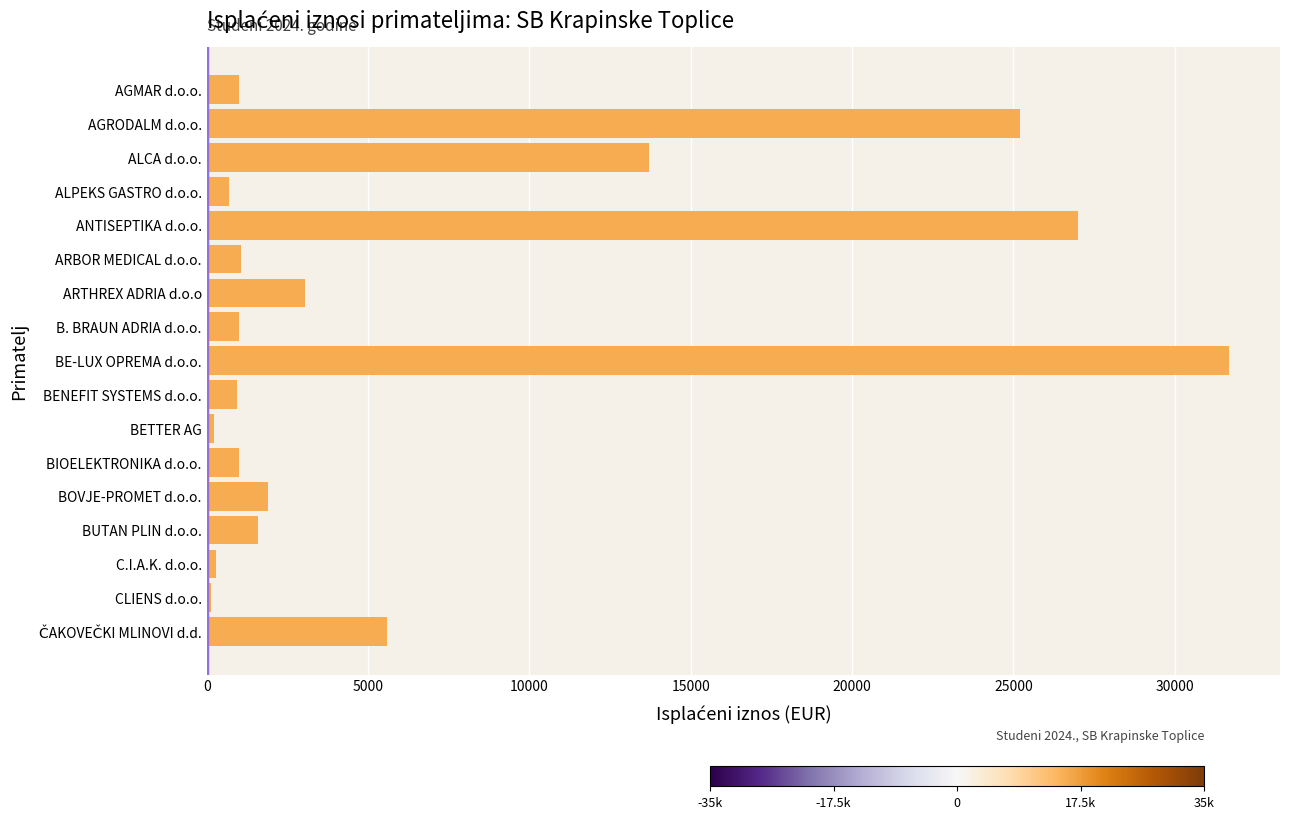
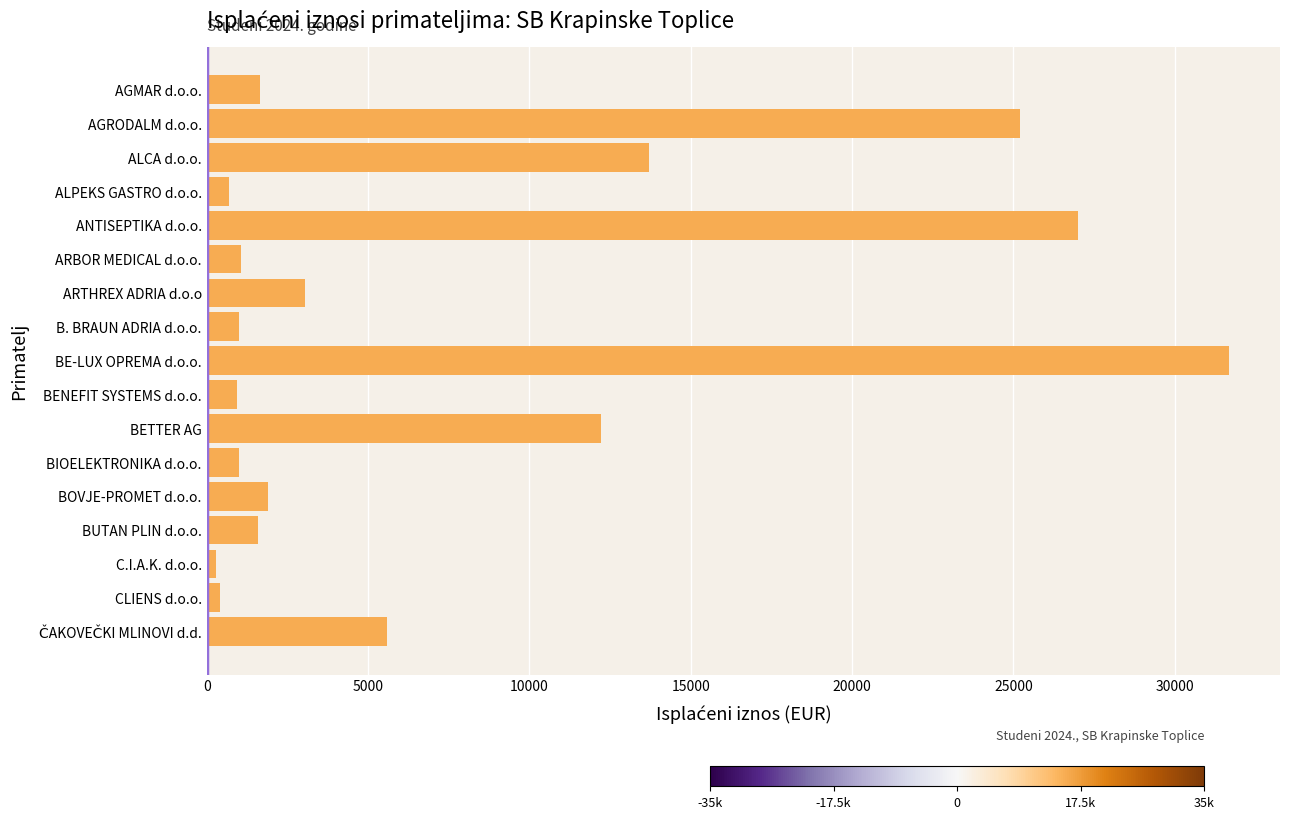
  {
-   "AGMAR d.o.o.": 1000,
+   "AGMAR d.o.o.": 1700,
    "AGRODALM d.o.o.": 25200,
    "ALCA d.o.o.": 13700,
    "ALPEKS GASTRO d.o.o.": 700,
    "ANTISEPTIKA d.o.o.": 27000,
    "ARBOR MEDICAL d.o.o.": 1100,
    "ARTHREX ADRIA d.o.o": 3000,
    "B. BRAUN ADRIA d.o.o.": 1000,
    "BE-LUX OPREMA d.o.o.": 31700,
    "BENEFIT SYSTEMS d.o.o.": 900,
-   "BETTER AG": 200,
+   "BETTER AG": 12200,
    "BIOELEKTRONIKA d.o.o.": 1000,
    "BOVJE-PROMET d.o.o.": 1900,
    "BUTAN PLIN d.o.o.": 1600,
    "C.I.A.K. d.o.o.": 300,
-   "CLIENS d.o.o.": 100,
+   "CLIENS d.o.o.": 400,
    "ČAKOVEČKI MLINOVI d.d.": 5600
  }
